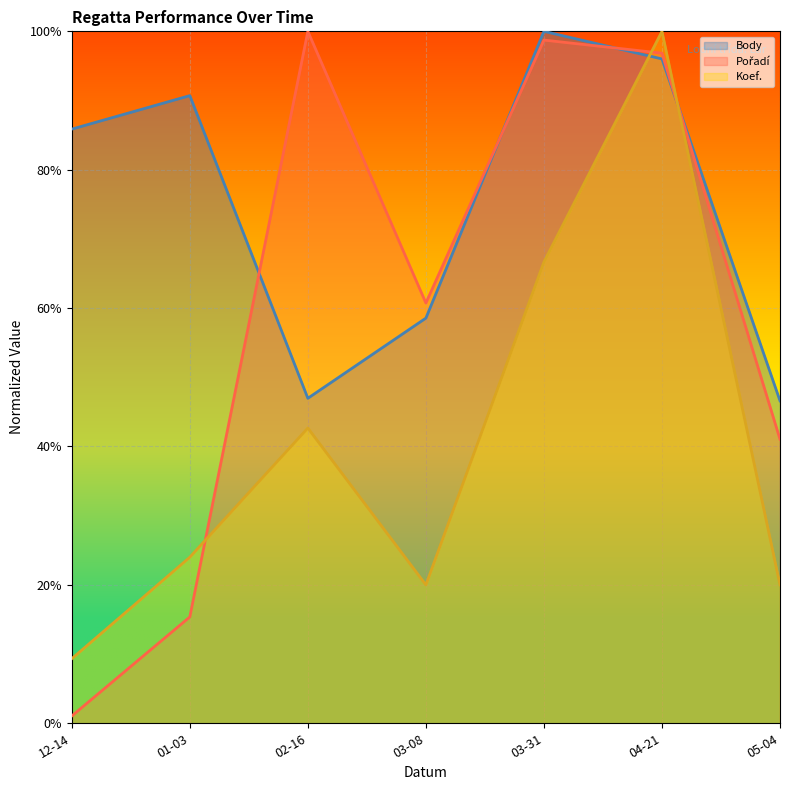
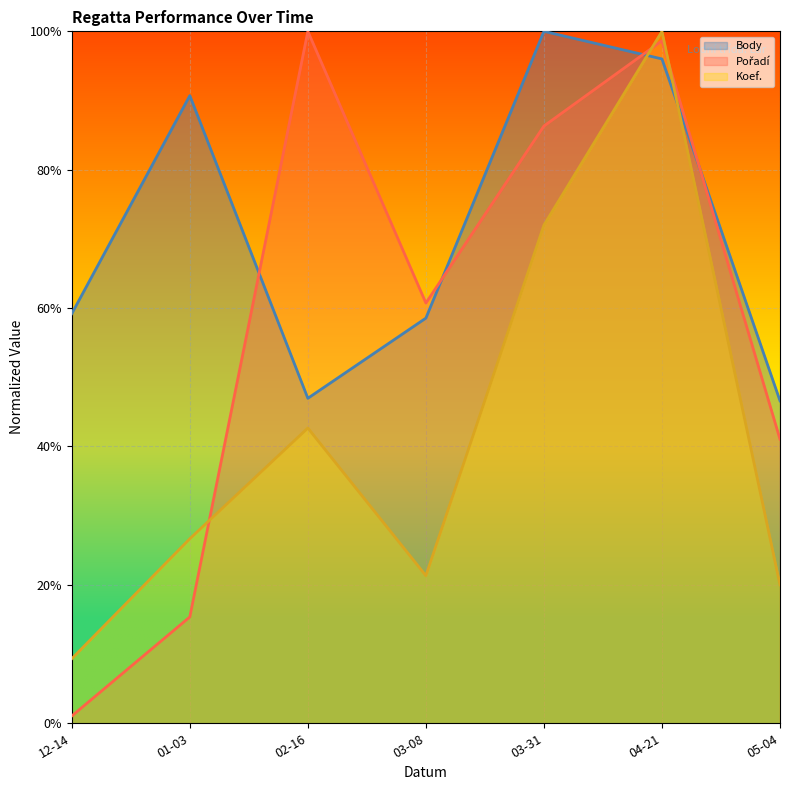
  {
    "Body": {
-     "12-14": "86%",
+     "12-14": "59%",
      "01-03": "91%",
      "02-16": "47%",
      "03-08": "59%",
      "03-31": "100%",
      "04-21": "96%",
      "05-04": "47%"
    },
    "Pořadí": {
      "12-14": "1%",
      "01-03": "15%",
      "02-16": "100%",
      "03-08": "61%",
-     "03-31": "99%",
-     "04-21": "97%",
+     "03-31": "86%",
+     "04-21": "99%",
      "05-04": "41%"
    },
    "Koef.": {
      "12-14": "9%",
-     "01-03": "24%",
+     "01-03": "27%",
      "02-16": "43%",
-     "03-08": "20%",
-     "03-31": "67%",
+     "03-08": "21%",
+     "03-31": "72%",
      "04-21": "100%",
      "05-04": "20%"
    }
  }
